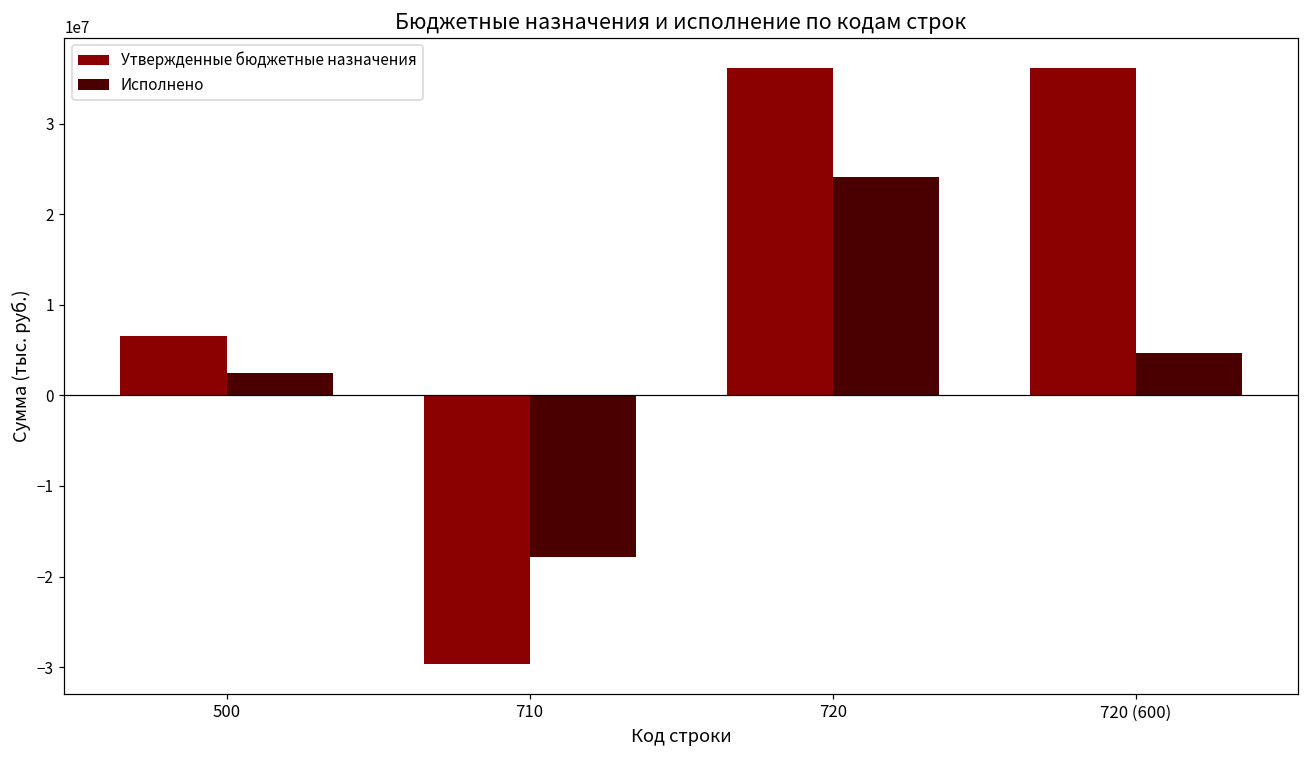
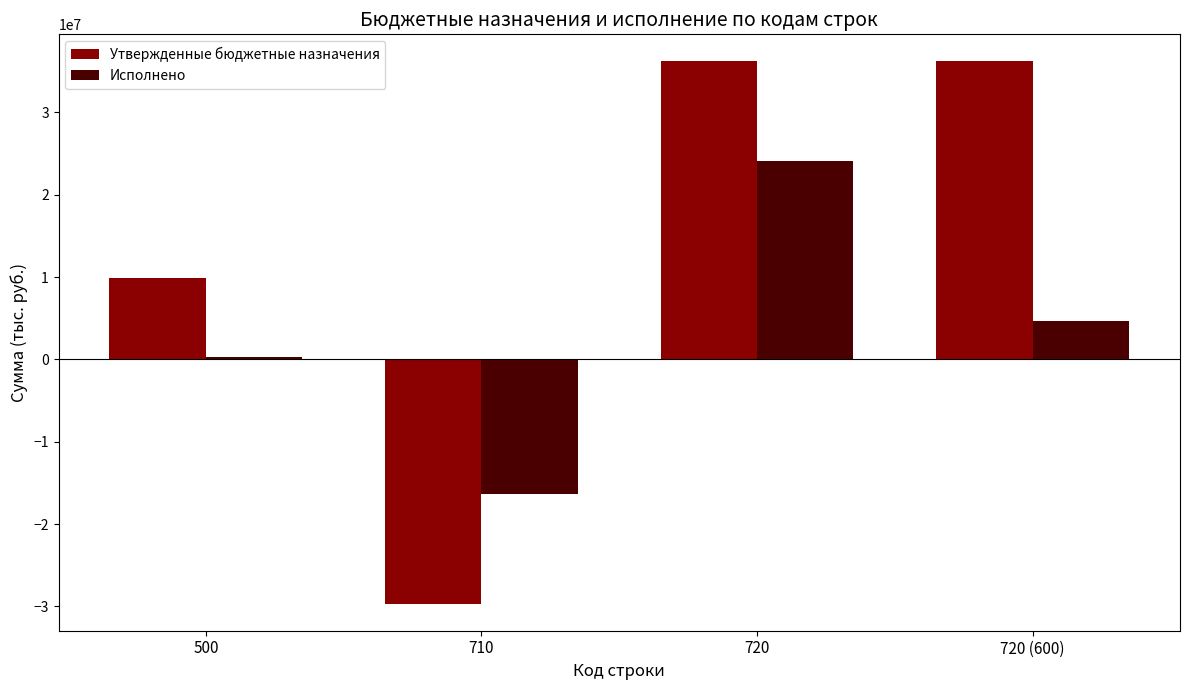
  {
    "Утвержденные бюджетные назначения": {
-     "500": 7000000,
+     "500": 10000000,
      "710": -30000000,
      "720": 36000000,
      "720 (600)": 36000000
    },
    "Исполнено": {
-     "500": 2000000,
-     "710": -18000000,
+     "500": 0,
+     "710": -16000000,
      "720": 24000000,
      "720 (600)": 5000000
    }
  }
